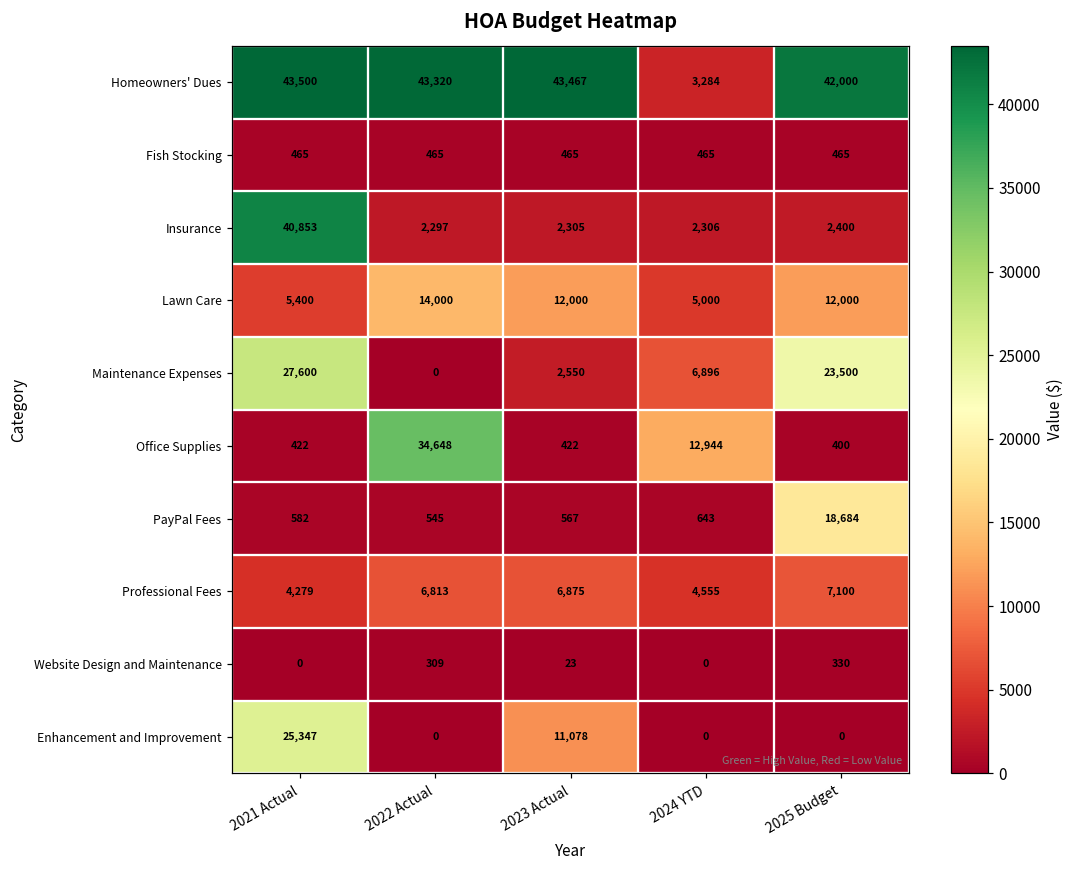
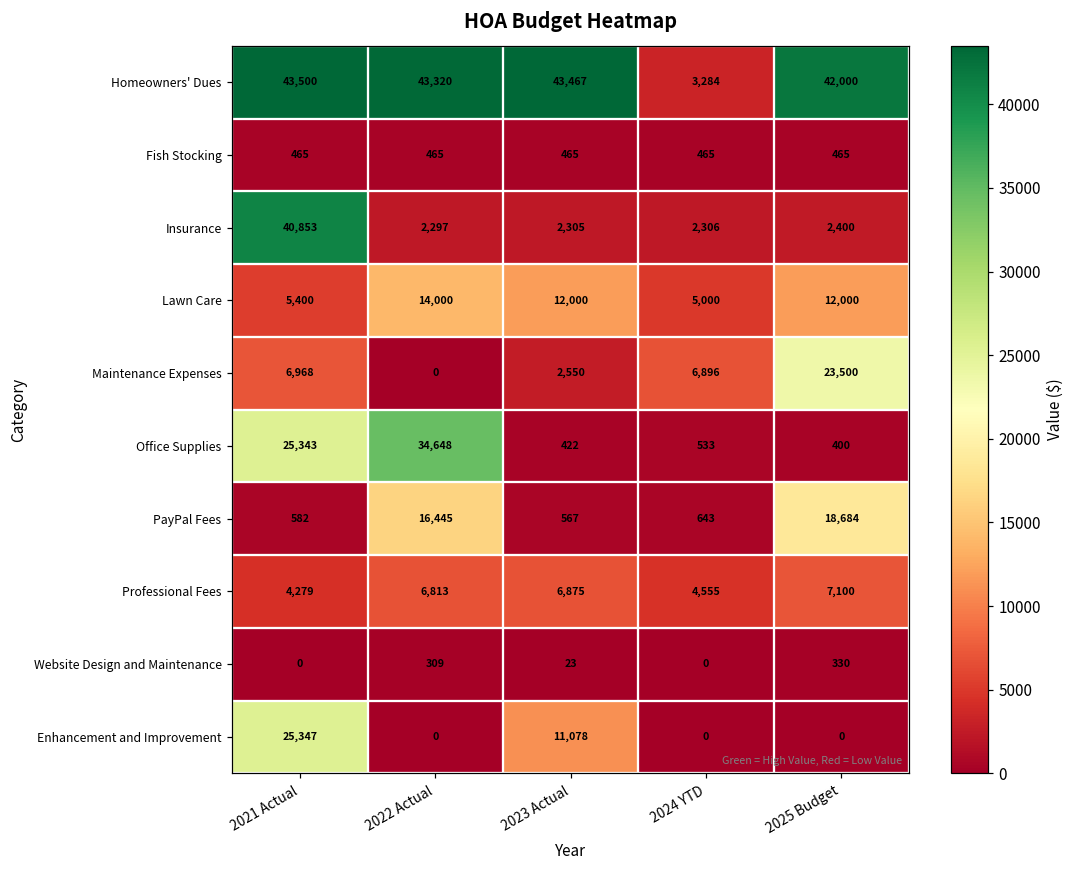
  {
    "Homeowners' Dues": {
      "2021 Actual": "43,500",
      "2022 Actual": "43,320",
      "2023 Actual": "43,467",
      "2024 YTD": "3,284",
      "2025 Budget": "42,000"
    },
    "Fish Stocking": {
      "2021 Actual": "465",
      "2022 Actual": "465",
      "2023 Actual": "465",
      "2024 YTD": "465",
      "2025 Budget": "465"
    },
    "Insurance": {
      "2021 Actual": "40,853",
      "2022 Actual": "2,297",
      "2023 Actual": "2,305",
      "2024 YTD": "2,306",
      "2025 Budget": "2,400"
    },
    "Lawn Care": {
      "2021 Actual": "5,400",
      "2022 Actual": "14,000",
      "2023 Actual": "12,000",
      "2024 YTD": "5,000",
      "2025 Budget": "12,000"
    },
    "Maintenance Expenses": {
-     "2021 Actual": "27,600",
+     "2021 Actual": "6,968",
      "2022 Actual": "0",
      "2023 Actual": "2,550",
      "2024 YTD": "6,896",
      "2025 Budget": "23,500"
    },
    "Office Supplies": {
-     "2021 Actual": "422",
+     "2021 Actual": "25,343",
      "2022 Actual": "34,648",
      "2023 Actual": "422",
-     "2024 YTD": "12,944",
+     "2024 YTD": "533",
      "2025 Budget": "400"
    },
    "PayPal Fees": {
      "2021 Actual": "582",
-     "2022 Actual": "545",
+     "2022 Actual": "16,445",
      "2023 Actual": "567",
      "2024 YTD": "643",
      "2025 Budget": "18,684"
    },
    "Professional Fees": {
      "2021 Actual": "4,279",
      "2022 Actual": "6,813",
      "2023 Actual": "6,875",
      "2024 YTD": "4,555",
      "2025 Budget": "7,100"
    },
    "Website Design and Maintenance": {
      "2021 Actual": "0",
      "2022 Actual": "309",
      "2023 Actual": "23",
      "2024 YTD": "0",
      "2025 Budget": "330"
    },
    "Enhancement and Improvement": {
      "2021 Actual": "25,347",
      "2022 Actual": "0",
      "2023 Actual": "11,078",
      "2024 YTD": "0"
    }
  }
